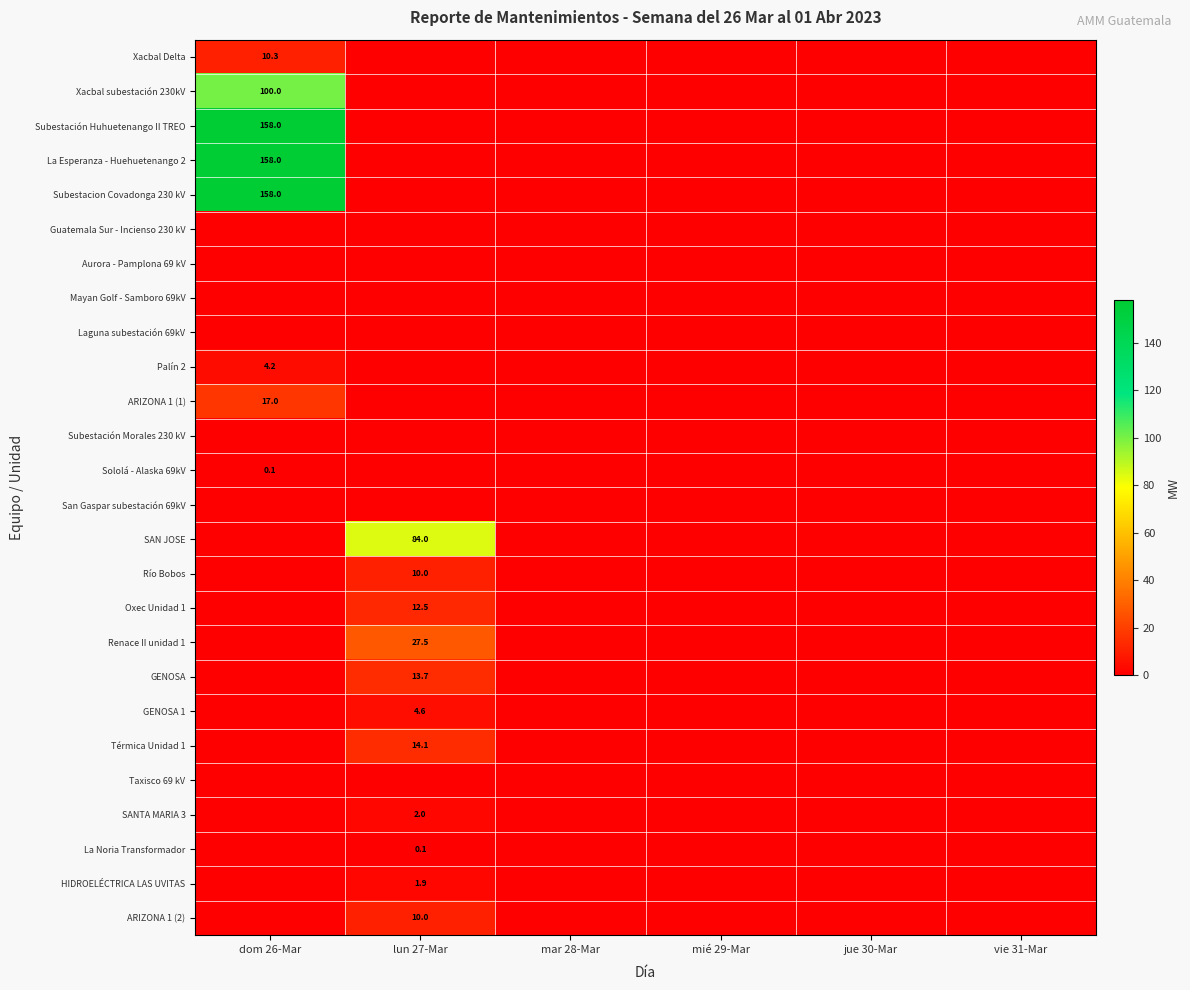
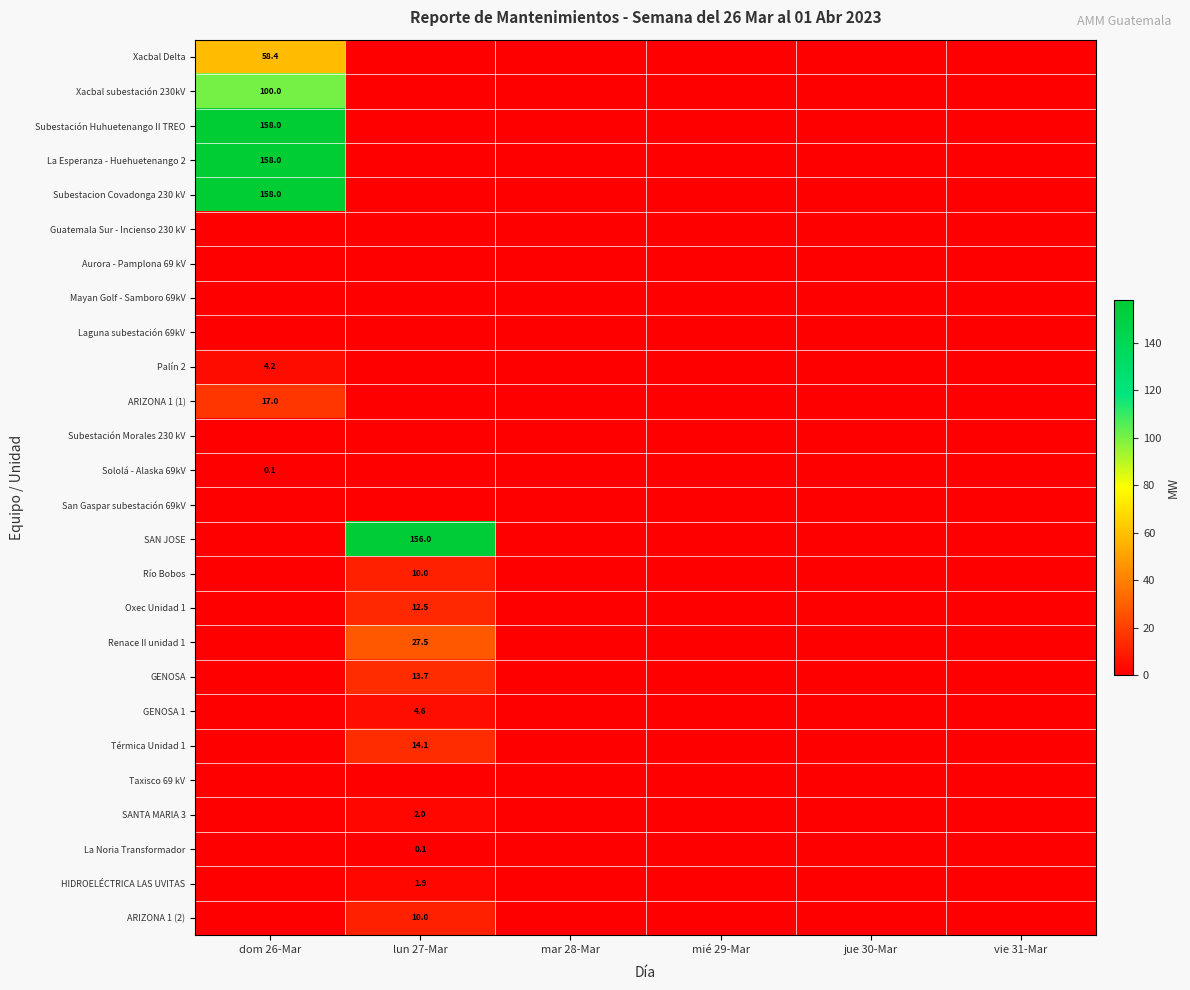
  {
    "Xacbal Delta": {
-     "dom 26-Mar": 10.3
+     "dom 26-Mar": 58.4
    },
    "Xacbal subestación 230kV": {
      "dom 26-Mar": 100.0
    },
    "Subestación Huhuetenango II TREO": {
      "dom 26-Mar": 158.0
    },
    "La Esperanza - Huehuetenango 2": {
      "dom 26-Mar": 158.0
    },
    "Subestacion Covadonga 230 kV": {
      "dom 26-Mar": 158.0
    },
    "Palín 2": {
      "dom 26-Mar": 4.2
    },
    "ARIZONA 1 (1)": {
      "dom 26-Mar": 17.0
    },
    "Sololá - Alaska 69kV": {
      "dom 26-Mar": 0.1
    },
    "SAN JOSE": {
-     "lun 27-Mar": 84.0
+     "lun 27-Mar": 156.0
    },
    "Río Bobos": {
      "lun 27-Mar": 10.0
    },
    "Oxec Unidad 1": {
      "lun 27-Mar": 12.5
    },
    "Renace II unidad 1": {
      "lun 27-Mar": 27.5
    },
    "GENOSA": {
      "lun 27-Mar": 13.7
    },
    "GENOSA 1": {
      "lun 27-Mar": 4.6
    },
    "Térmica Unidad 1": {
      "lun 27-Mar": 14.1
    },
    "SANTA MARIA 3": {
      "lun 27-Mar": 2.0
    },
    "La Noria Transformador": {
      "lun 27-Mar": 0.1
    },
    "HIDROELÉCTRICA LAS UVITAS": {
      "lun 27-Mar": 1.9
    },
    "ARIZONA 1 (2)": {
      "lun 27-Mar": 10.0
    }
  }
